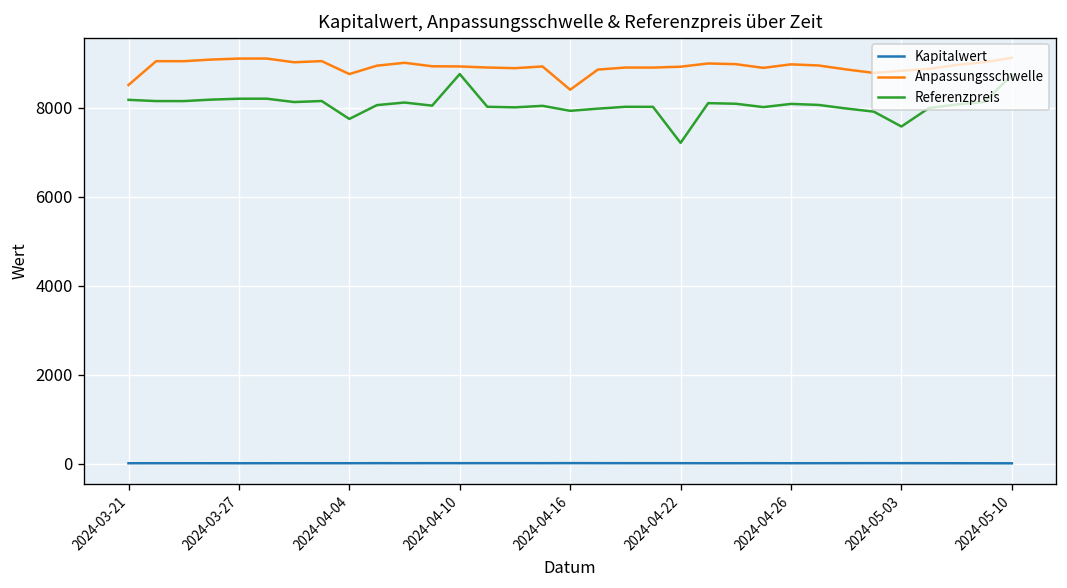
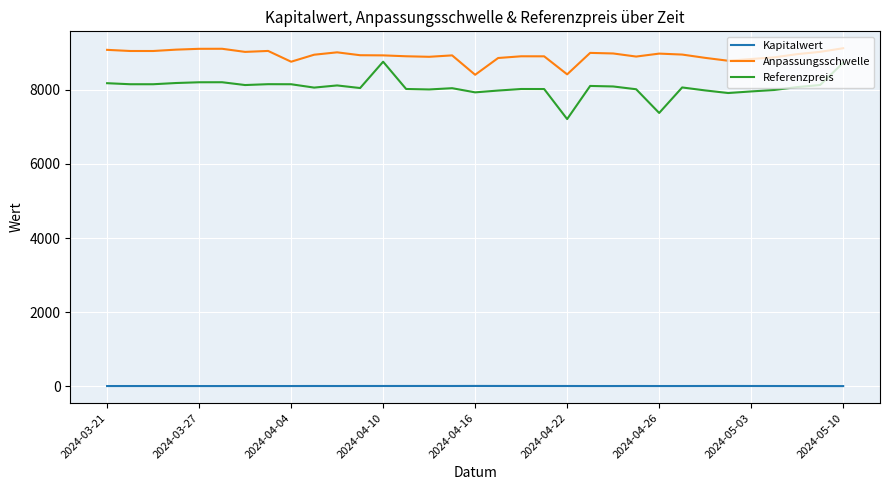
  {
    "Kapitalwert": {
      "2024-03-21": 0,
      "2024-03-27": 0,
      "2024-04-04": 0,
      "2024-04-10": 0,
      "2024-04-16": 0,
      "2024-04-22": 0,
      "2024-04-26": 0,
      "2024-05-03": 0,
      "2024-05-10": 0
    },
    "Anpassungsschwelle": {
-     "2024-03-21": 8500,
+     "2024-03-21": 9100,
      "2024-03-27": 9100,
      "2024-04-04": 8800,
      "2024-04-10": 8900,
      "2024-04-16": 8400,
-     "2024-04-22": 8900,
+     "2024-04-22": 8400,
      "2024-04-26": 9000
    },
    "Referenzpreis": {
      "2024-03-21": 8200,
      "2024-03-27": 8200,
-     "2024-04-04": 7800,
+     "2024-04-04": 8200,
      "2024-04-10": 8800,
      "2024-04-16": 7900,
      "2024-04-22": 7200,
-     "2024-04-26": 8100,
-     "2024-05-03": 7600
+     "2024-04-26": 7400,
+     "2024-05-03": 8000
    }
  }
